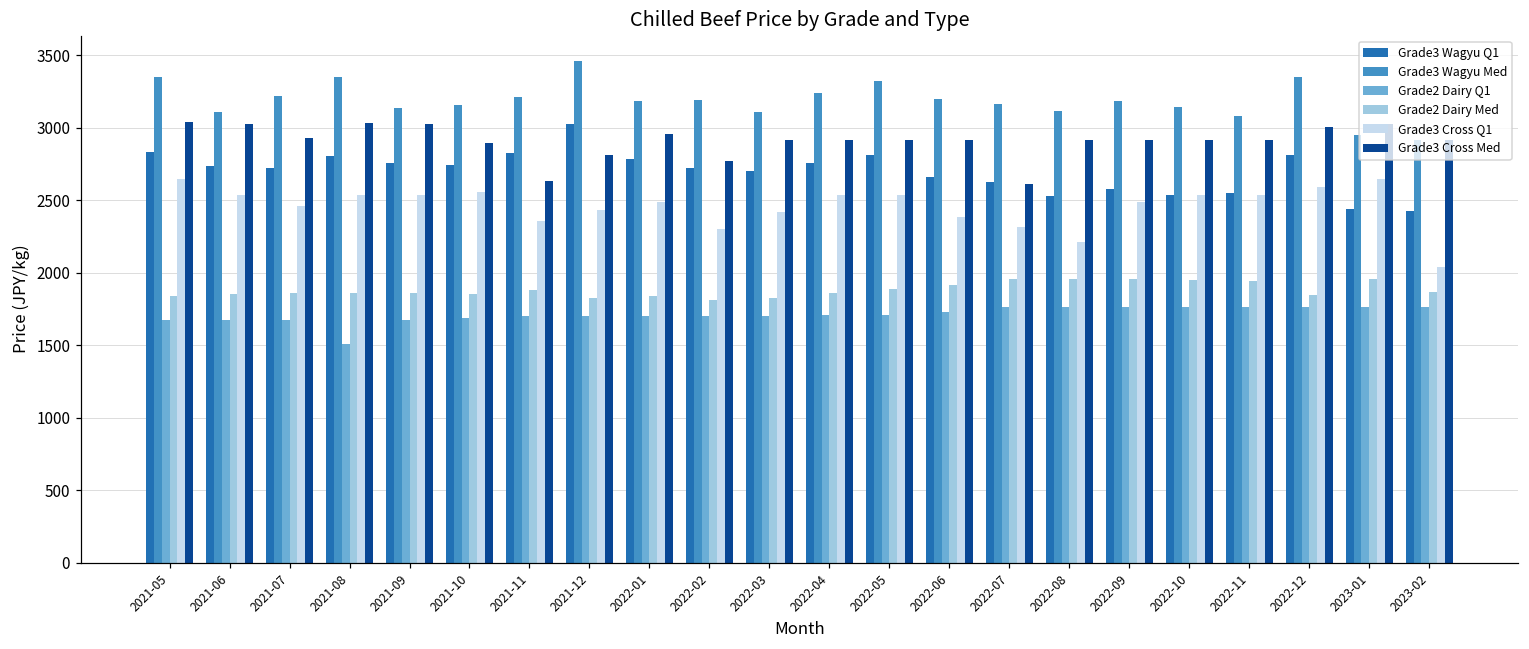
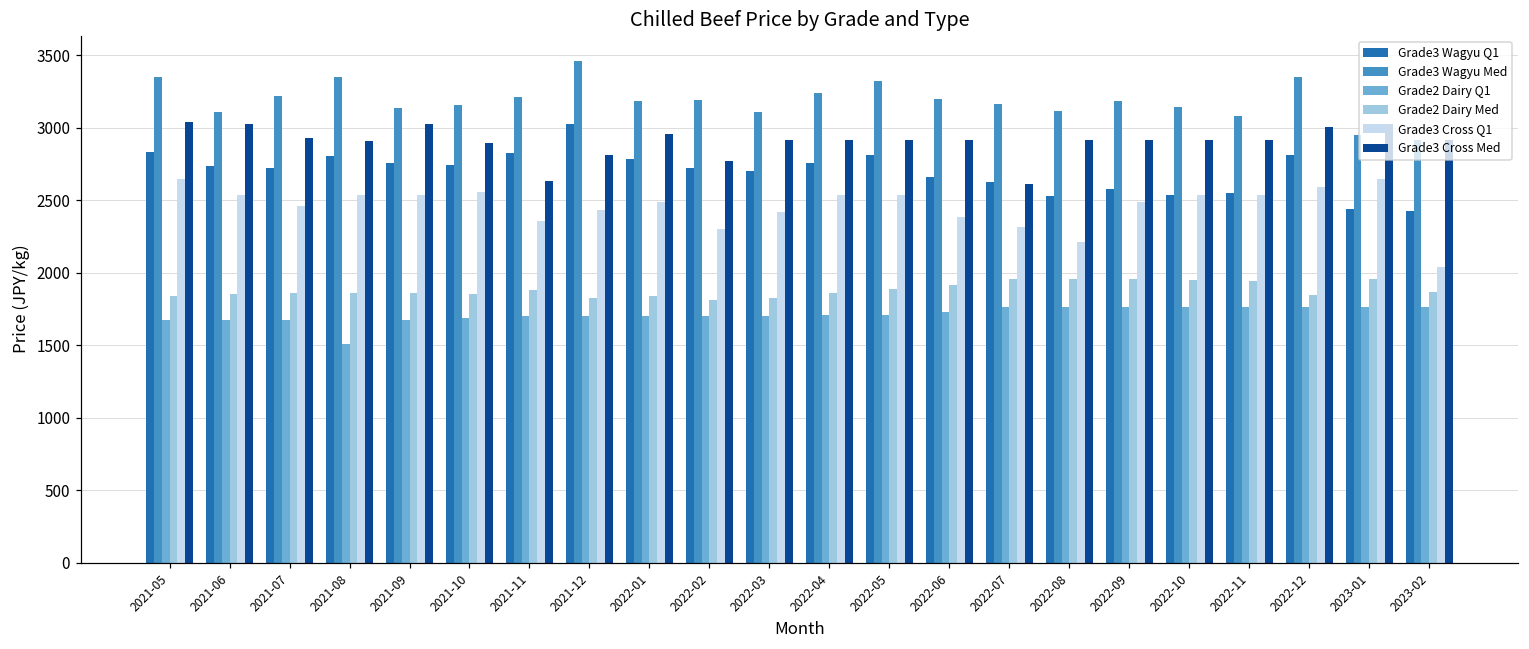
  {
    "Grade3 Cross Med": {
      "2021-05": 3040,
      "2021-06": 3020,
      "2021-07": 2930,
-     "2021-08": 3030,
+     "2021-08": 2900,
      "2021-09": 3020,
      "2021-10": 2890,
      "2021-11": 2630,
      "2021-12": 2810,
      "2022-01": 2960,
      "2022-02": 2770,
      "2022-03": 2920,
      "2022-04": 2920,
      "2022-05": 2920,
      "2022-06": 2920,
      "2022-07": 2610,
      "2022-08": 2920,
      "2022-09": 2920,
      "2022-10": 2920,
      "2022-11": 2920,
      "2022-12": 3000
    }
  }
